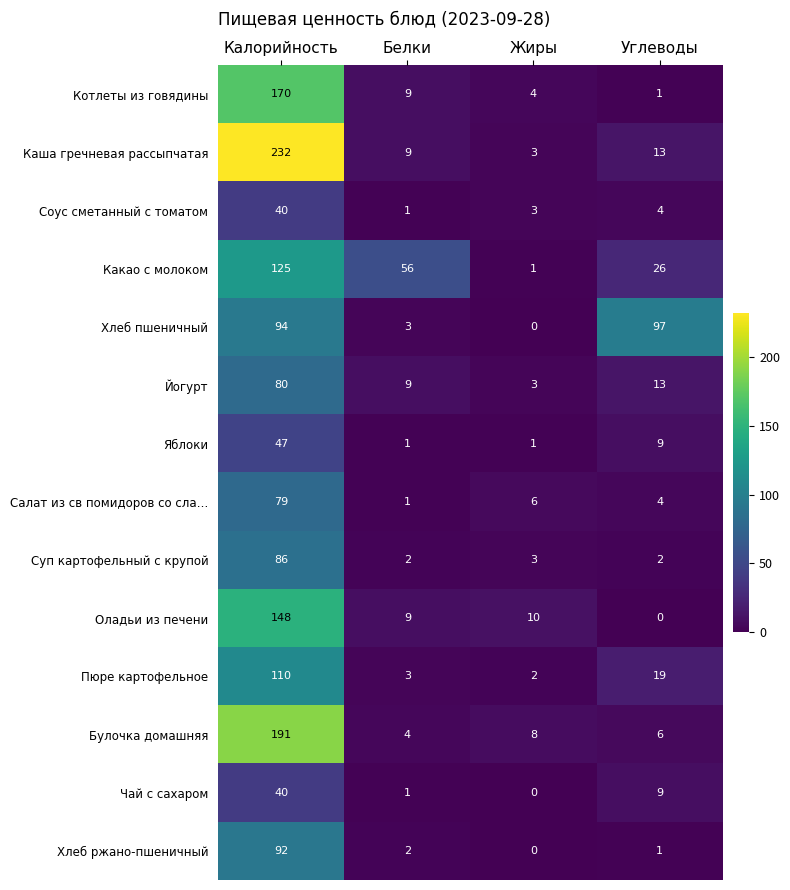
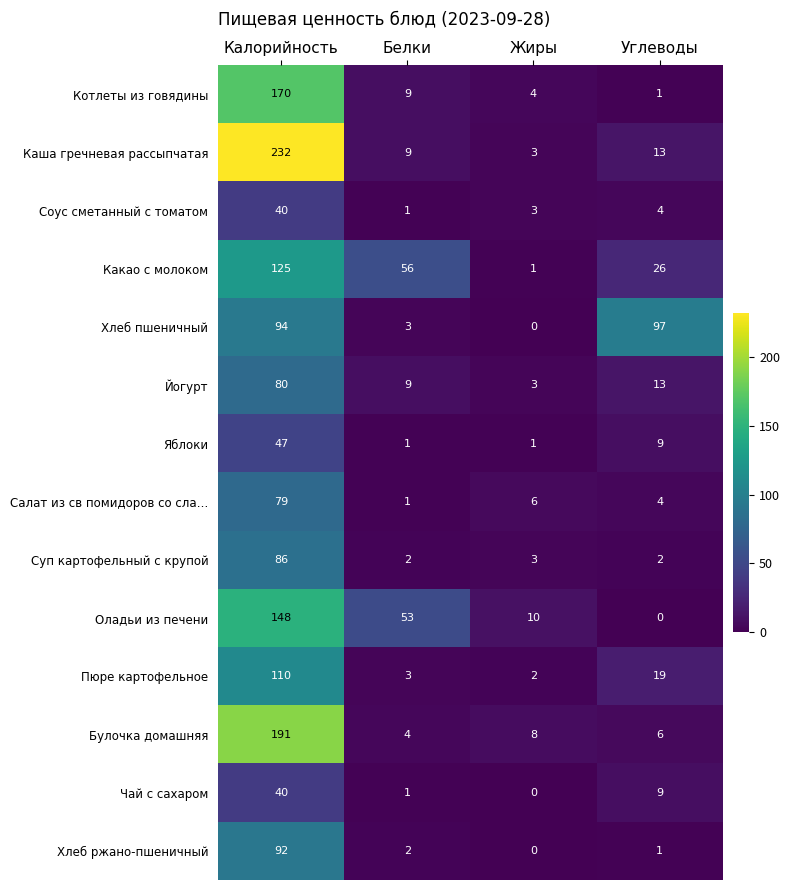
  {
    "Котлеты из говядины": {
      "Калорийность": 170,
      "Белки": 9,
      "Жиры": 4,
      "Углеводы": 1
    },
    "Каша гречневая рассыпчатая": {
      "Калорийность": 232,
      "Белки": 9,
      "Жиры": 3,
      "Углеводы": 13
    },
    "Соус сметанный с томатом": {
      "Калорийность": 40,
      "Белки": 1,
      "Жиры": 3,
      "Углеводы": 4
    },
    "Какао с молоком": {
      "Калорийность": 125,
      "Белки": 56,
      "Жиры": 1,
      "Углеводы": 26
    },
    "Хлеб пшеничный": {
      "Калорийность": 94,
      "Белки": 3,
      "Жиры": 0,
      "Углеводы": 97
    },
    "Йогурт": {
      "Калорийность": 80,
      "Белки": 9,
      "Жиры": 3,
      "Углеводы": 13
    },
    "Яблоки": {
      "Калорийность": 47,
      "Белки": 1,
      "Жиры": 1,
      "Углеводы": 9
    },
    "Салат из св помидоров со сла…": {
      "Калорийность": 79,
      "Белки": 1,
      "Жиры": 6,
      "Углеводы": 4
    },
    "Суп картофельный с крупой": {
      "Калорийность": 86,
      "Белки": 2,
      "Жиры": 3,
      "Углеводы": 2
    },
    "Оладьи из печени": {
      "Калорийность": 148,
-     "Белки": 9,
+     "Белки": 53,
      "Жиры": 10,
      "Углеводы": 0
    },
    "Пюре картофельное": {
      "Калорийность": 110,
      "Белки": 3,
      "Жиры": 2,
      "Углеводы": 19
    },
    "Булочка домашняя": {
      "Калорийность": 191,
      "Белки": 4,
      "Жиры": 8,
      "Углеводы": 6
    },
    "Чай с сахаром": {
      "Калорийность": 40,
      "Белки": 1,
      "Жиры": 0,
      "Углеводы": 9
    },
    "Хлеб ржано-пшеничный": {
      "Калорийность": 92,
      "Белки": 2,
      "Жиры": 0,
      "Углеводы": 1
    }
  }
